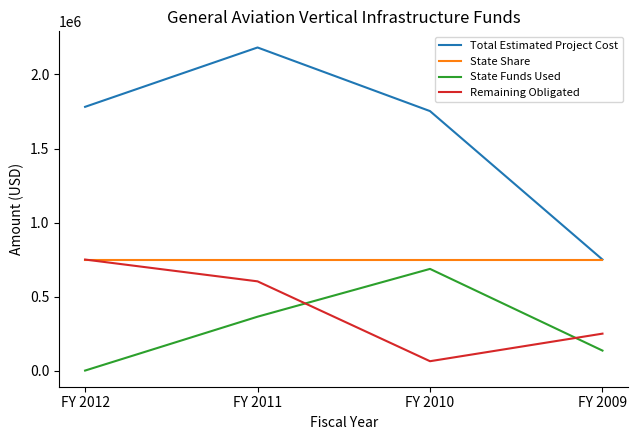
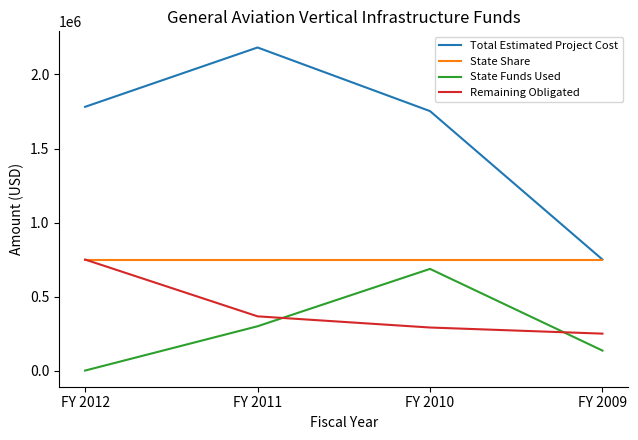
  {
    "Total Estimated Project Cost": {
      "FY 2012": 1780000,
      "FY 2011": 2180000,
      "FY 2010": 1750000
    },
    "State Share": {
      "FY 2011": 750000,
      "FY 2010": 750000
    },
    "State Funds Used": {
      "FY 2012": 0,
-     "FY 2011": 360000,
+     "FY 2011": 300000,
      "FY 2010": 690000,
      "FY 2009": 140000
    },
    "Remaining Obligated": {
-     "FY 2011": 600000,
-     "FY 2010": 60000,
+     "FY 2011": 370000,
+     "FY 2010": 290000,
      "FY 2009": 250000
    }
  }
